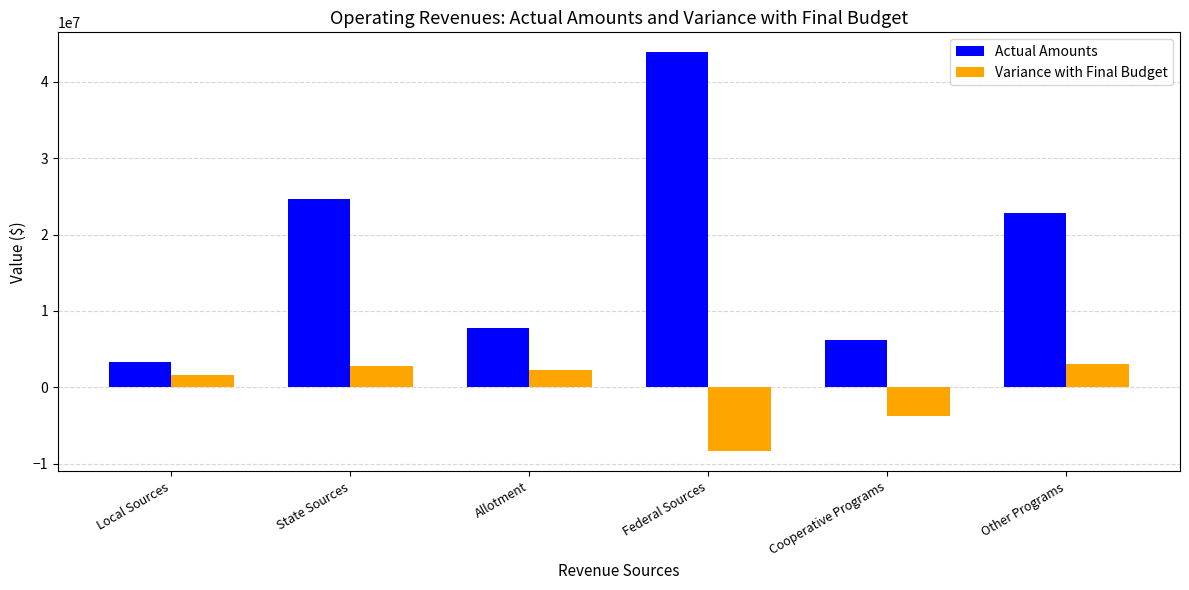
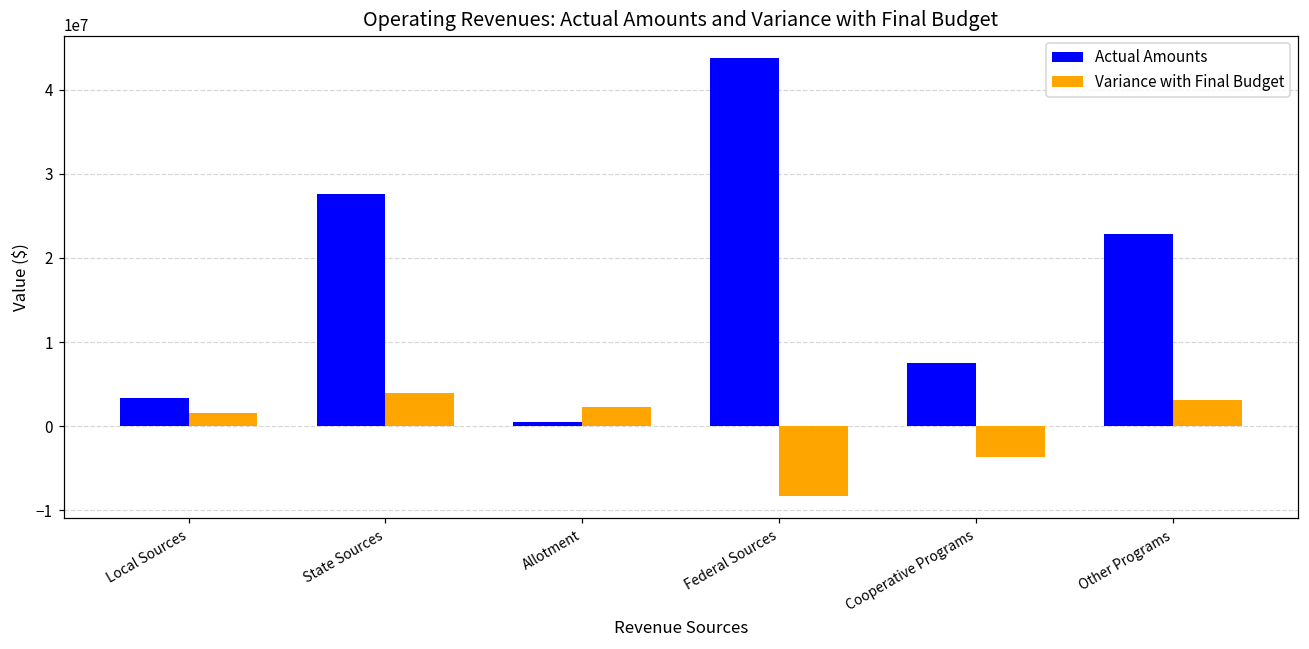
  {
    "Actual Amounts": {
      "Local Sources": 3000000,
-     "State Sources": 25000000,
-     "Allotment": 8000000,
+     "State Sources": 28000000,
+     "Allotment": 1000000,
      "Federal Sources": 44000000,
-     "Cooperative Programs": 6000000,
+     "Cooperative Programs": 7000000,
      "Other Programs": 23000000
    },
    "Variance with Final Budget": {
      "Local Sources": 2000000,
-     "State Sources": 3000000,
+     "State Sources": 4000000,
      "Allotment": 2000000,
      "Federal Sources": -8000000,
      "Cooperative Programs": -4000000,
      "Other Programs": 3000000
    }
  }
